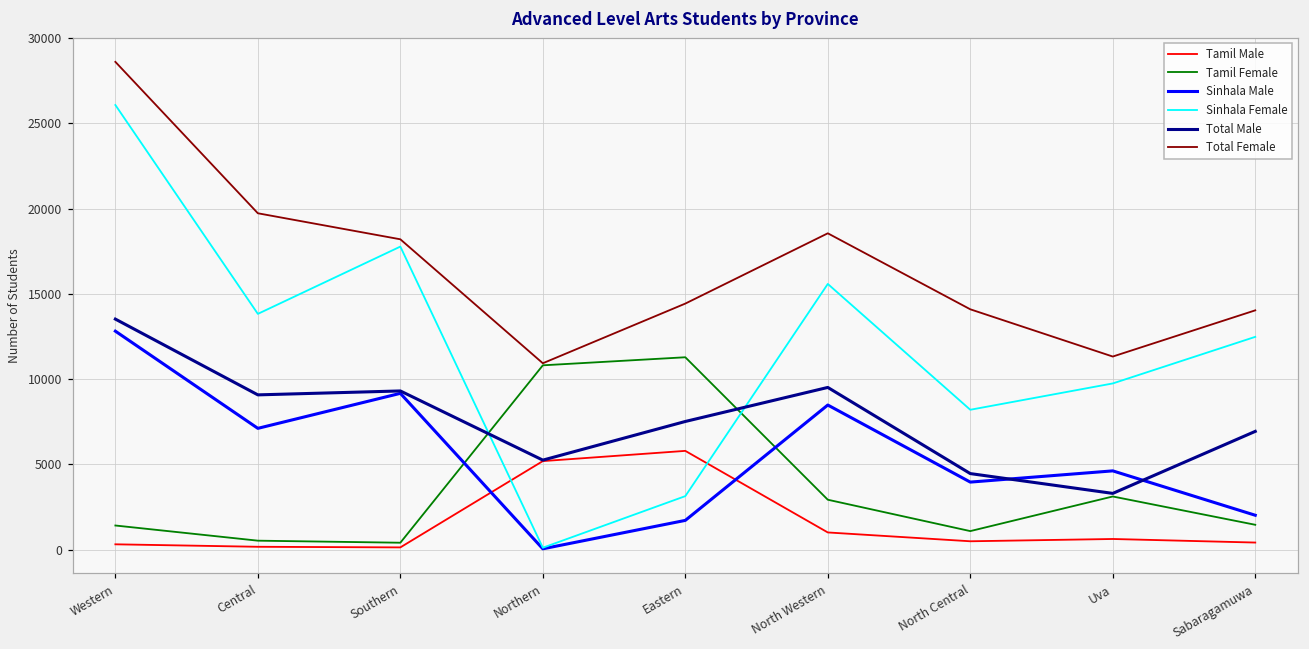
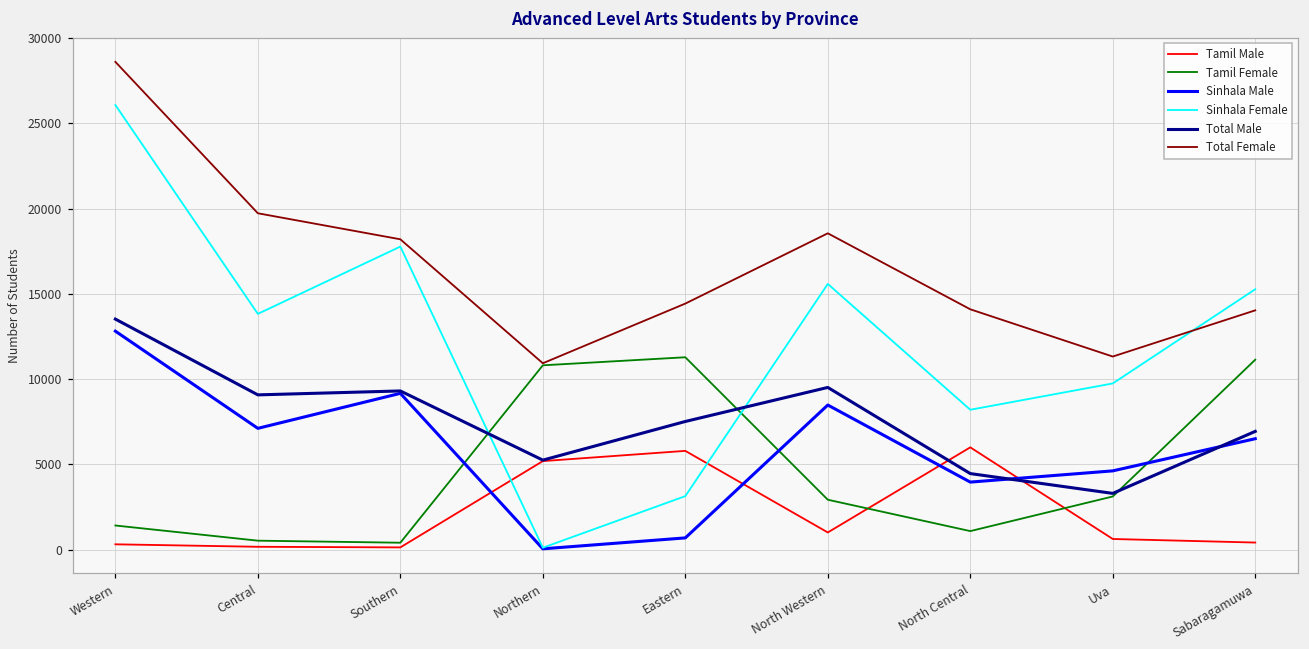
  {
    "Tamil Male": {
      "Western": 300,
      "Central": 200,
      "Southern": 100,
      "Eastern": 5800,
      "North Western": 1000,
-     "North Central": 500,
+     "North Central": 6000,
      "Uva": 600,
      "Sabaragamuwa": 400
    },
    "Tamil Female": {
      "Western": 1400,
      "Central": 500,
      "Southern": 400,
      "Eastern": 11300,
      "North Western": 2900,
      "North Central": 1100,
      "Uva": 3100,
-     "Sabaragamuwa": 1500
+     "Sabaragamuwa": 11100
    },
    "Sinhala Male": {
      "Western": 12800,
      "Central": 7100,
-     "Eastern": 1700,
+     "Eastern": 700,
      "North Western": 8500,
      "North Central": 4000,
      "Uva": 4600,
-     "Sabaragamuwa": 2000
+     "Sabaragamuwa": 6500
    },
    "Sinhala Female": {
      "Western": 26100,
      "Central": 13800,
      "Southern": 17800,
      "Eastern": 3100,
      "North Western": 15600,
      "North Central": 8200,
      "Uva": 9700,
-     "Sabaragamuwa": 12500
+     "Sabaragamuwa": 15300
    },
    "Total Male": {
      "Western": 13500,
      "Central": 9100,
      "Eastern": 7500,
      "North Western": 9500,
      "North Central": 4500,
      "Uva": 3300,
      "Sabaragamuwa": 6900
    },
    "Total Female": {
      "Western": 28600,
      "Central": 19700,
      "Southern": 18200,
      "Eastern": 14400,
      "North Western": 18500,
      "North Central": 14100,
      "Uva": 11300,
      "Sabaragamuwa": 14000
    }
  }
